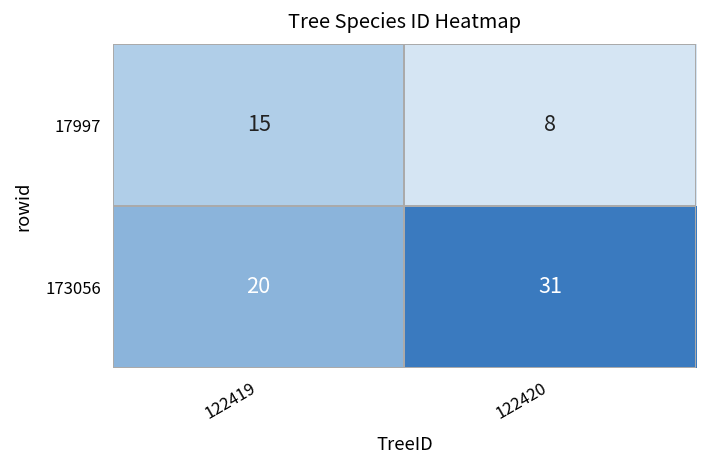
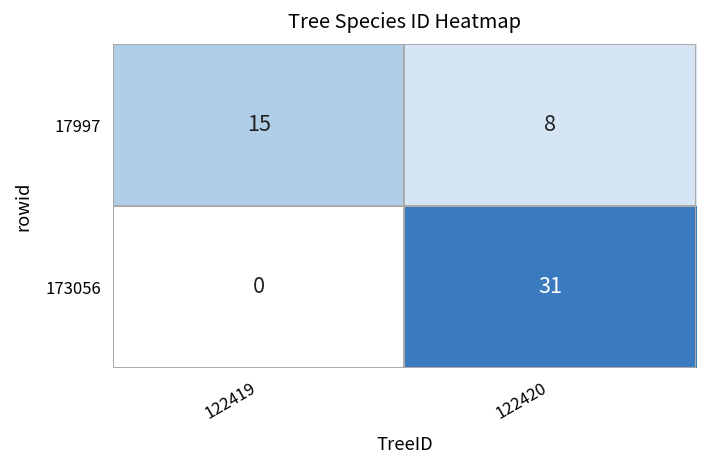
  {
    "17997": {
      "122419": 15,
      "122420": 8
    },
    "173056": {
-     "122419": 20,
+     "122419": 0,
      "122420": 31
    }
  }
